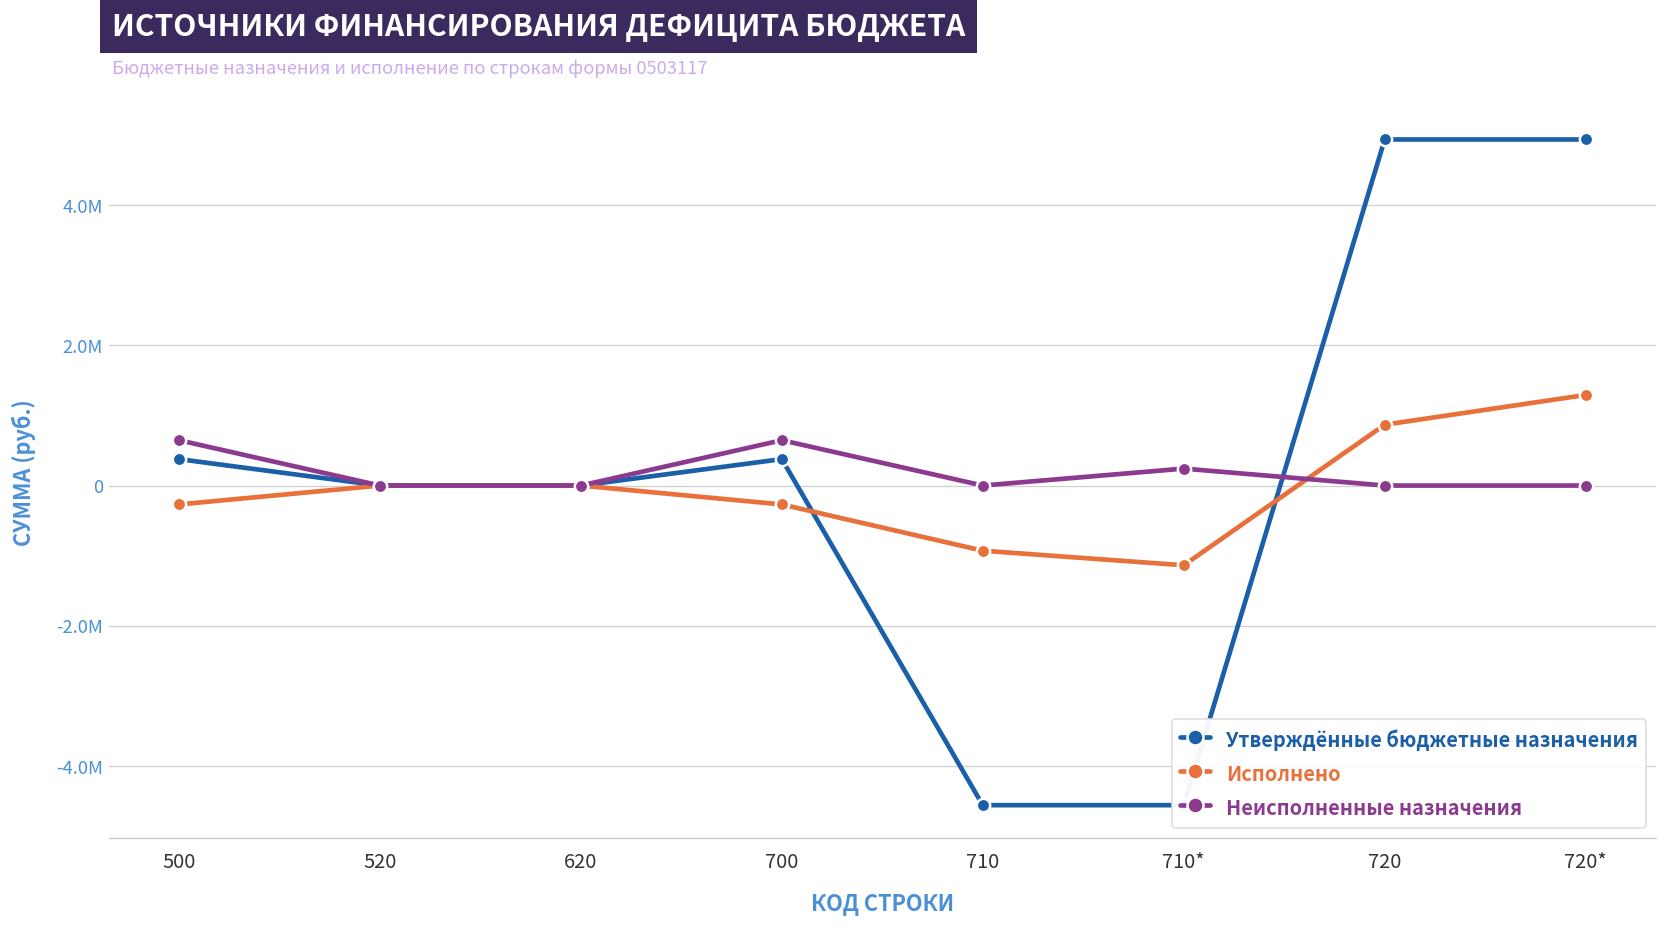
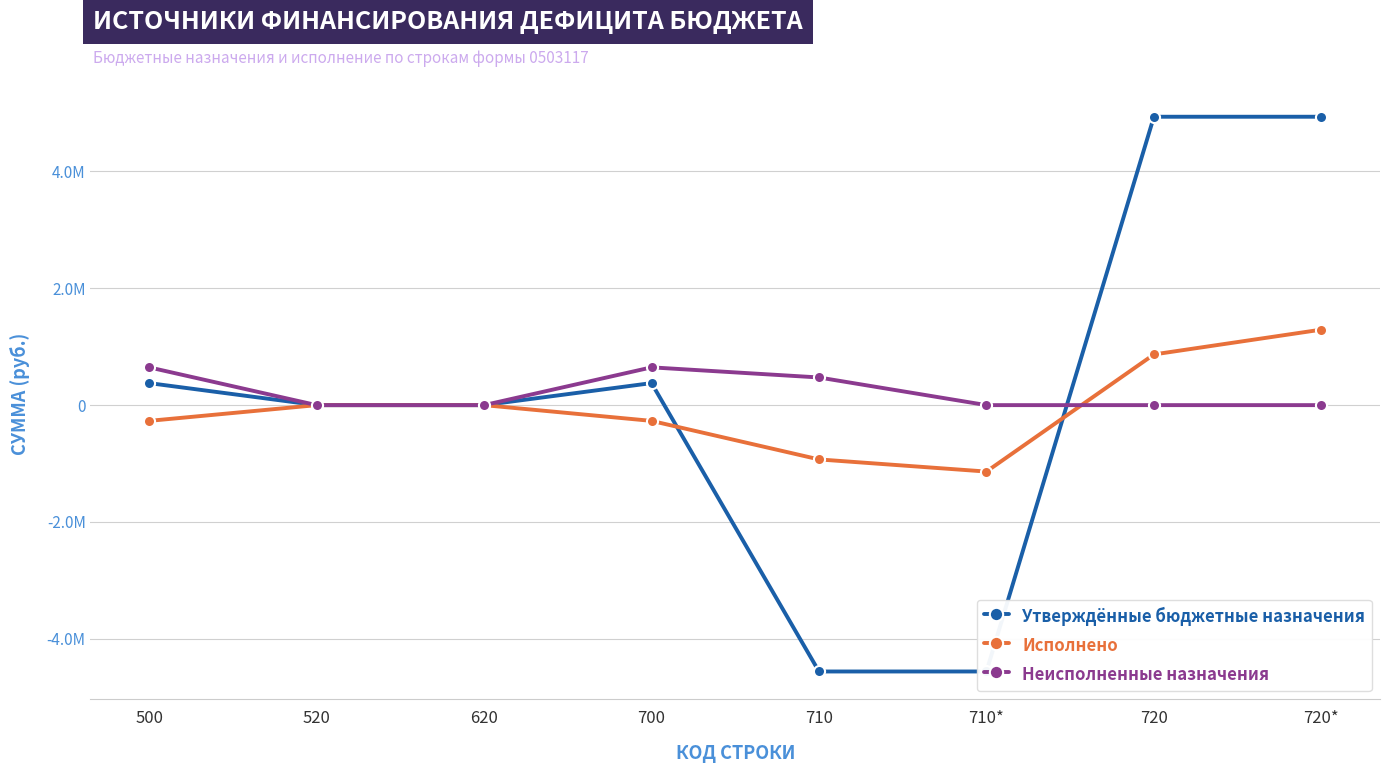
  {
    "Утверждённые бюджетные назначения": {
      "500": 400000,
      "700": 400000,
      "710": -4600000,
      "720": 4900000,
      "720*": 4900000
    },
    "Исполнено": {
      "500": -300000,
      "700": -300000,
      "710": -900000,
      "710*": -1100000,
      "720": 900000,
      "720*": 1300000
    },
    "Неисполненные назначения": {
      "500": 600000,
      "700": 600000,
-     "710": 0,
-     "710*": 200000,
+     "710": 500000,
+     "710*": 0,
      "720": 0,
      "720*": 0
    }
  }
